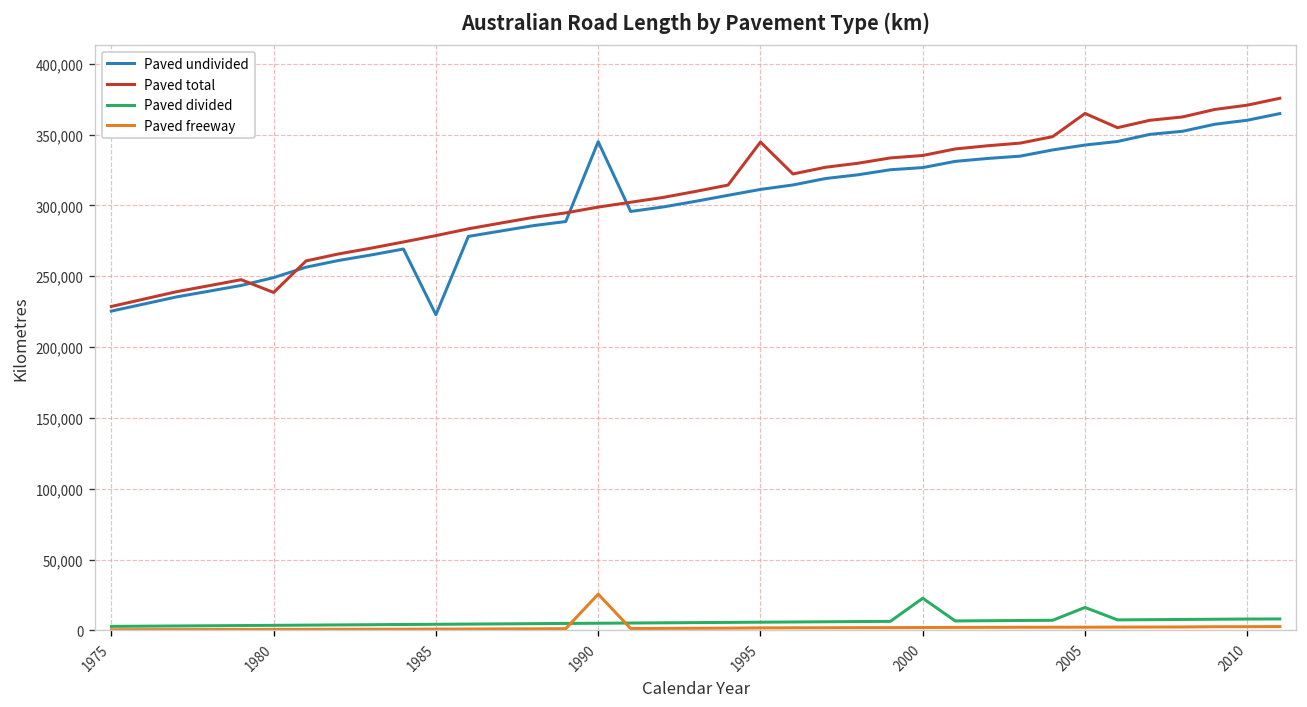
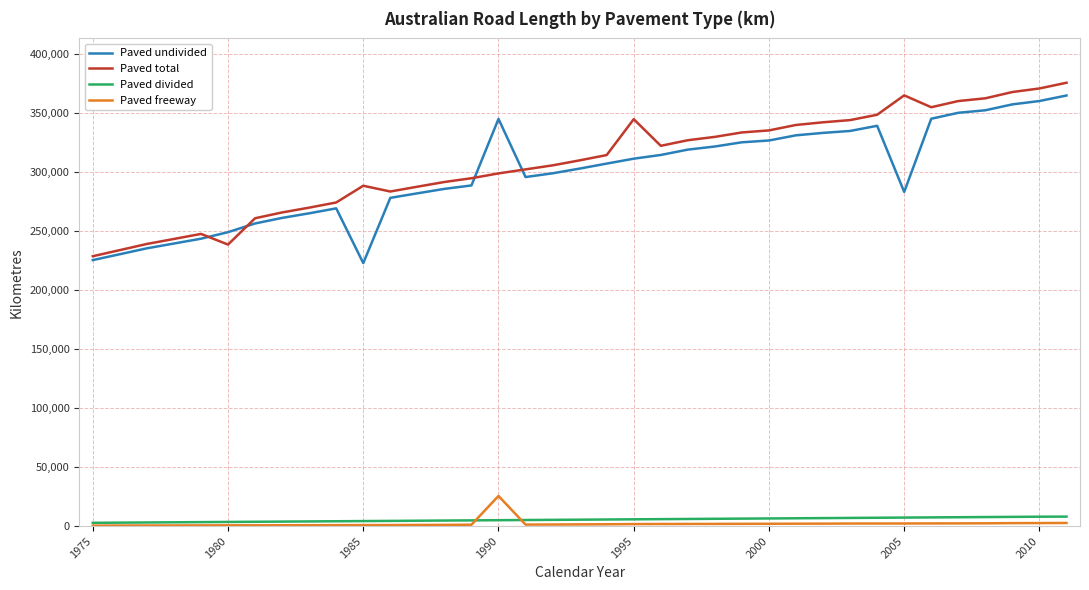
  {
    "Paved undivided": {
      "1975": "225,000",
      "1980": "249,000",
      "1985": "223,000",
      "1990": "345,000",
      "1995": "311,000",
      "2000": "327,000",
-     "2005": "343,000",
+     "2005": "283,000",
      "2010": "360,000"
    },
    "Paved total": {
      "1975": "229,000",
      "1980": "239,000",
-     "1985": "279,000",
+     "1985": "288,000",
      "1990": "299,000",
      "1995": "345,000",
      "2000": "335,000",
      "2005": "365,000",
      "2010": "371,000"
    },
    "Paved divided": {
      "1975": "3,000",
      "1980": "4,000",
      "1985": "4,000",
      "1990": "5,000",
      "1995": "6,000",
-     "2000": "23,000",
-     "2005": "16,000",
+     "2000": "7,000",
+     "2005": "7,000",
      "2010": "8,000"
    },
    "Paved freeway": {
      "1975": "0",
      "1980": "1,000",
      "1985": "1,000",
      "1990": "26,000",
      "1995": "2,000",
      "2000": "2,000",
      "2005": "2,000",
      "2010": "3,000"
    }
  }
